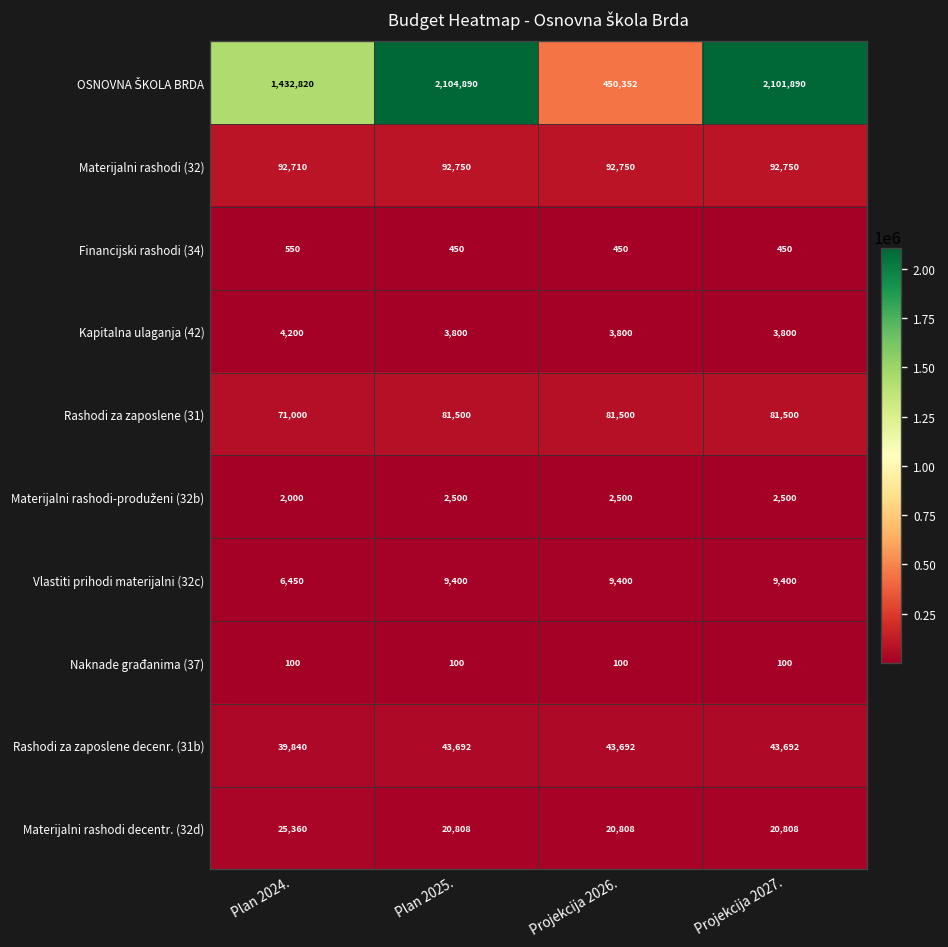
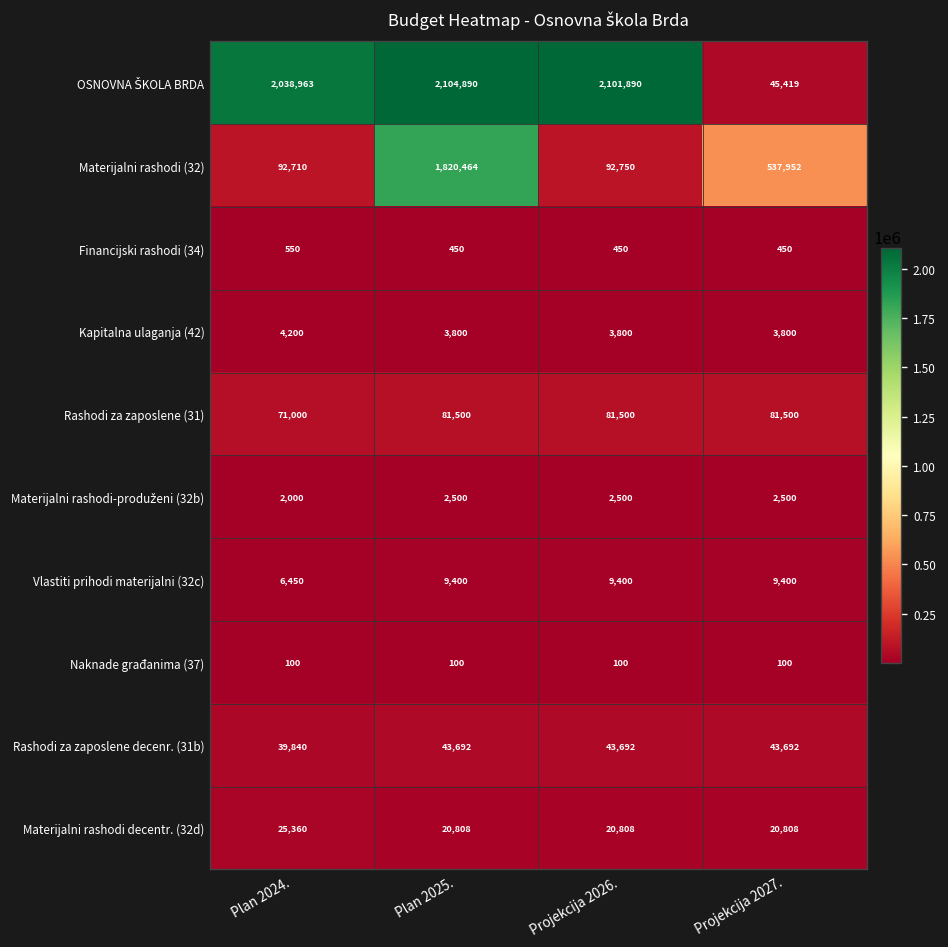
  {
    "OSNOVNA ŠKOLA BRDA": {
-     "Plan 2024.": "1,432,820",
+     "Plan 2024.": "2,038,963",
      "Plan 2025.": "2,104,890",
-     "Projekcija 2026.": "450,352",
-     "Projekcija 2027.": "2,101,890"
+     "Projekcija 2026.": "2,101,890",
+     "Projekcija 2027.": "45,419"
    },
    "Materijalni rashodi (32)": {
      "Plan 2024.": "92,710",
-     "Plan 2025.": "92,750",
+     "Plan 2025.": "1,820,464",
      "Projekcija 2026.": "92,750",
-     "Projekcija 2027.": "92,750"
+     "Projekcija 2027.": "537,952"
    },
    "Financijski rashodi (34)": {
      "Plan 2024.": "550",
      "Plan 2025.": "450",
      "Projekcija 2026.": "450",
      "Projekcija 2027.": "450"
    },
    "Kapitalna ulaganja (42)": {
      "Plan 2024.": "4,200",
      "Plan 2025.": "3,800",
      "Projekcija 2026.": "3,800",
      "Projekcija 2027.": "3,800"
    },
    "Rashodi za zaposlene (31)": {
      "Plan 2024.": "71,000",
      "Plan 2025.": "81,500",
      "Projekcija 2026.": "81,500",
      "Projekcija 2027.": "81,500"
    },
    "Materijalni rashodi-produženi (32b)": {
      "Plan 2024.": "2,000",
      "Plan 2025.": "2,500",
      "Projekcija 2026.": "2,500",
      "Projekcija 2027.": "2,500"
    },
    "Vlastiti prihodi materijalni (32c)": {
      "Plan 2024.": "6,450",
      "Plan 2025.": "9,400",
      "Projekcija 2026.": "9,400",
      "Projekcija 2027.": "9,400"
    },
    "Naknade građanima (37)": {
      "Plan 2024.": "100",
      "Plan 2025.": "100",
      "Projekcija 2026.": "100",
      "Projekcija 2027.": "100"
    },
    "Rashodi za zaposlene decenr. (31b)": {
      "Plan 2024.": "39,840",
      "Plan 2025.": "43,692",
      "Projekcija 2026.": "43,692",
      "Projekcija 2027.": "43,692"
    },
    "Materijalni rashodi decentr. (32d)": {
      "Plan 2024.": "25,360",
      "Plan 2025.": "20,808",
      "Projekcija 2026.": "20,808",
      "Projekcija 2027.": "20,808"
    }
  }
